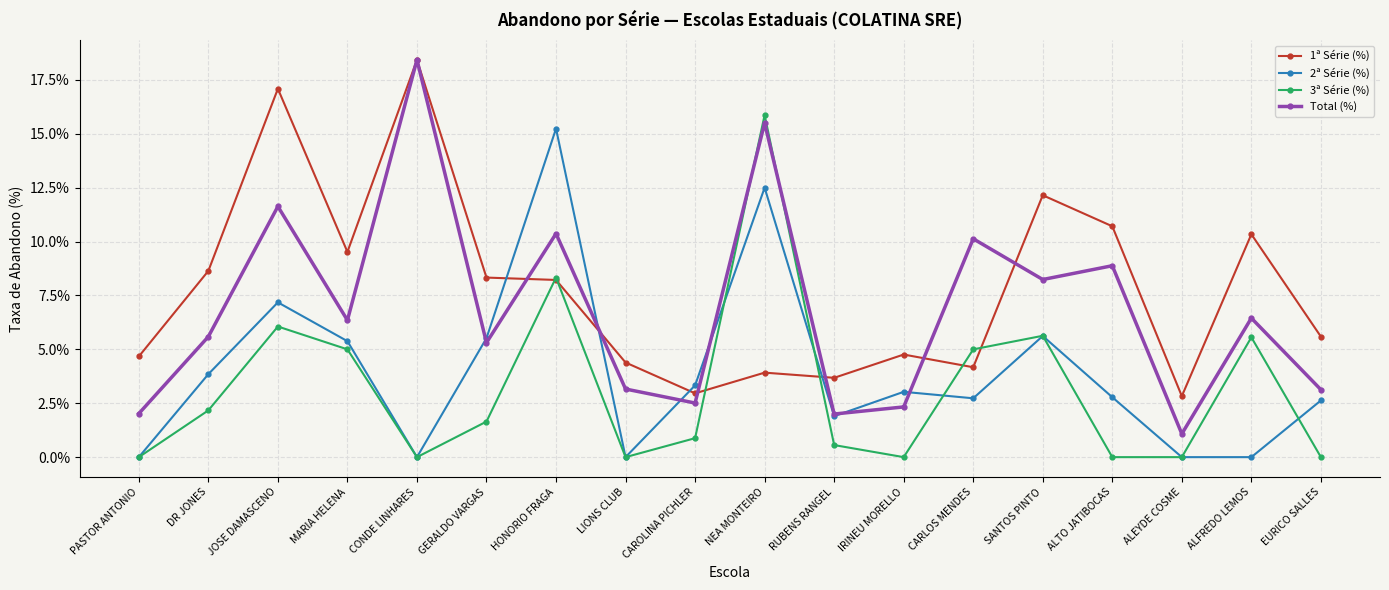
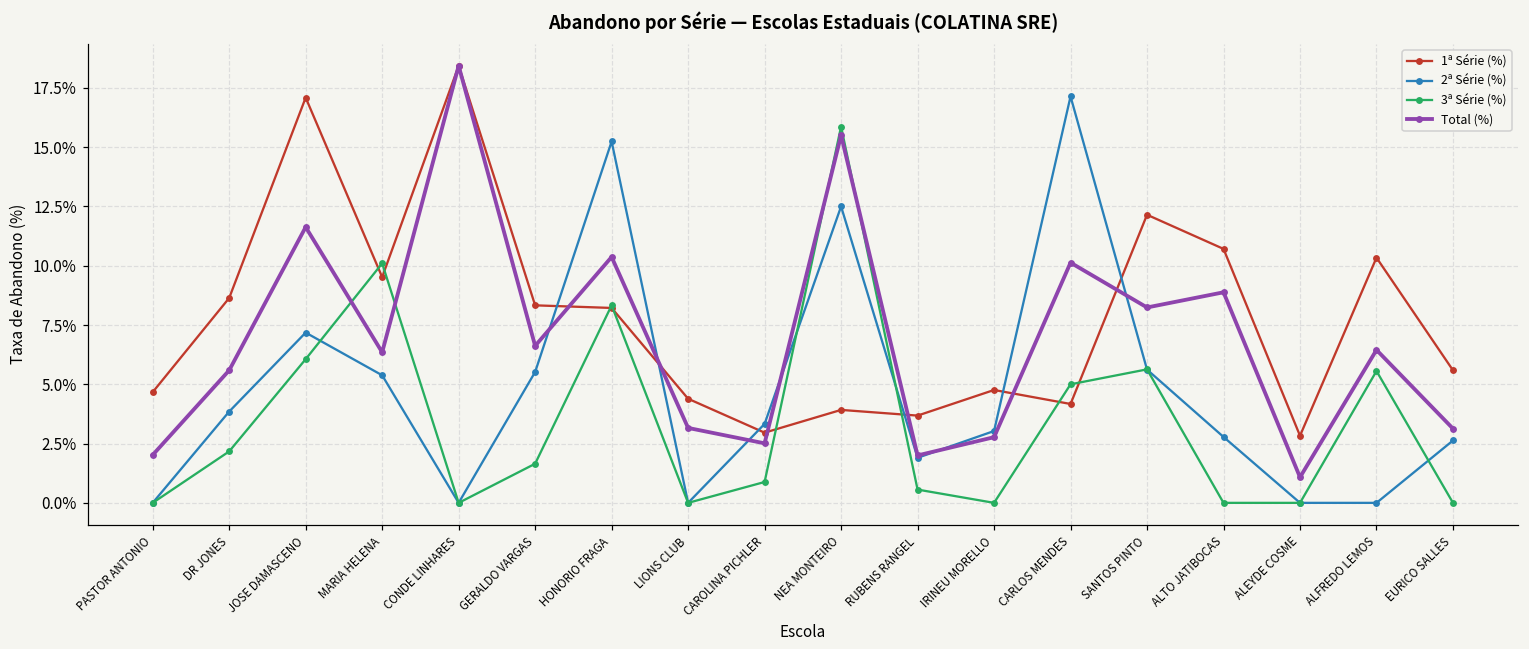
  {
    "1ª Série (%)": {
      "PASTOR ANTONIO": "4.7%",
      "DR JONES": "8.6%",
      "JOSE DAMASCENO": "17.1%",
      "MARIA HELENA": "9.5%",
      "GERALDO VARGAS": "8.3%",
      "LIONS CLUB": "4.4%",
      "CAROLINA PICHLER": "3.0%",
      "NEA MONTEIRO": "3.9%",
      "RUBENS RANGEL": "3.7%",
      "IRINEU MORELLO": "4.8%",
      "CARLOS MENDES": "4.2%",
      "SANTOS PINTO": "12.2%",
      "ALTO JATIBOCAS": "10.7%",
      "ALEYDE COSME": "2.8%",
      "ALFREDO LEMOS": "10.3%",
      "EURICO SALLES": "5.6%"
    },
    "2ª Série (%)": {
      "DR JONES": "3.9%",
      "JOSE DAMASCENO": "7.2%",
      "MARIA HELENA": "5.4%",
      "GERALDO VARGAS": "5.5%",
      "HONORIO FRAGA": "15.2%",
      "CAROLINA PICHLER": "3.3%",
      "NEA MONTEIRO": "12.5%",
      "IRINEU MORELLO": "3.0%",
-     "CARLOS MENDES": "2.7%",
+     "CARLOS MENDES": "17.1%",
      "ALTO JATIBOCAS": "2.8%",
      "ALFREDO LEMOS": "0.0%",
      "EURICO SALLES": "2.6%"
    },
    "3ª Série (%)": {
      "DR JONES": "2.2%",
      "JOSE DAMASCENO": "6.1%",
-     "MARIA HELENA": "5.0%",
+     "MARIA HELENA": "10.1%",
      "GERALDO VARGAS": "1.7%",
      "CAROLINA PICHLER": "0.9%",
      "NEA MONTEIRO": "15.9%",
      "RUBENS RANGEL": "0.6%",
      "IRINEU MORELLO": "0.0%",
      "CARLOS MENDES": "5.0%",
      "ALTO JATIBOCAS": "0.0%",
      "ALFREDO LEMOS": "5.6%",
      "EURICO SALLES": "0.0%"
    },
    "Total (%)": {
      "PASTOR ANTONIO": "2.0%",
      "DR JONES": "5.6%",
      "JOSE DAMASCENO": "11.6%",
      "MARIA HELENA": "6.4%",
-     "GERALDO VARGAS": "5.3%",
+     "GERALDO VARGAS": "6.6%",
      "HONORIO FRAGA": "10.4%",
      "LIONS CLUB": "3.2%",
      "CAROLINA PICHLER": "2.5%",
      "NEA MONTEIRO": "15.5%",
-     "IRINEU MORELLO": "2.3%",
+     "IRINEU MORELLO": "2.8%",
      "CARLOS MENDES": "10.1%",
      "SANTOS PINTO": "8.2%",
      "ALTO JATIBOCAS": "8.9%",
      "ALEYDE COSME": "1.1%",
      "ALFREDO LEMOS": "6.5%",
      "EURICO SALLES": "3.1%"
    }
  }
